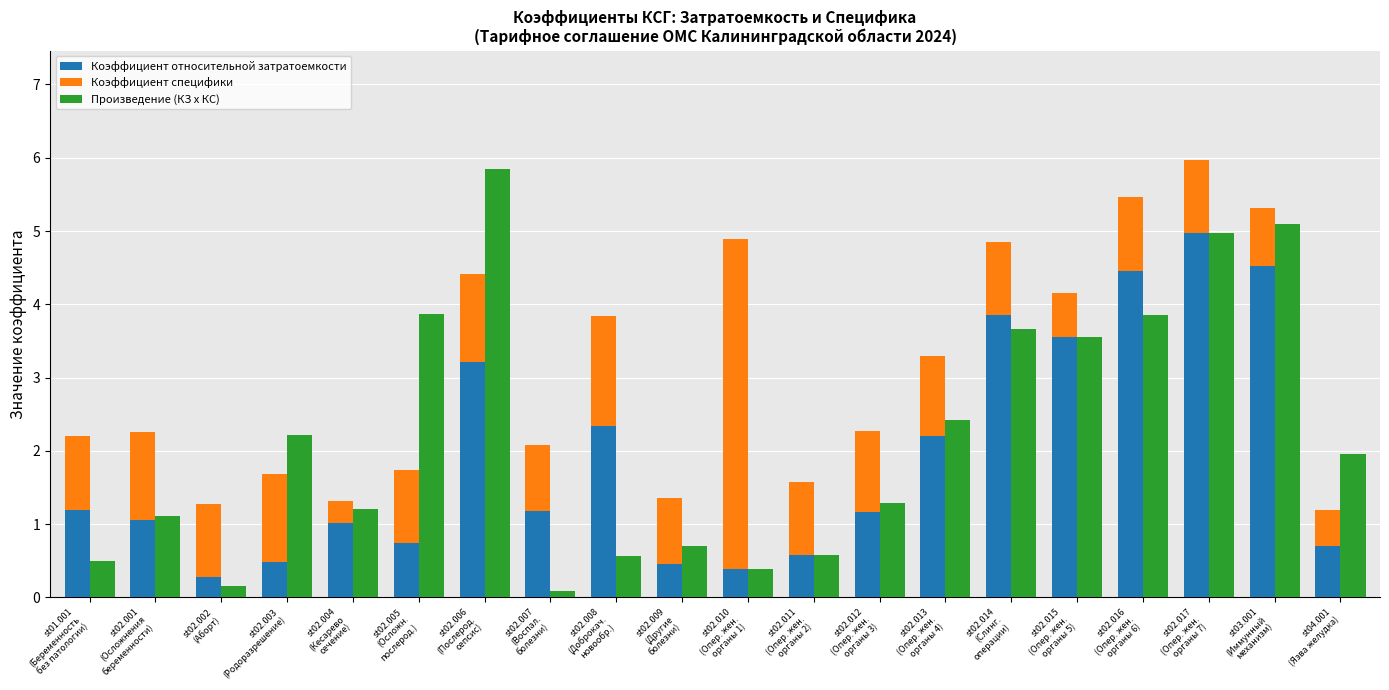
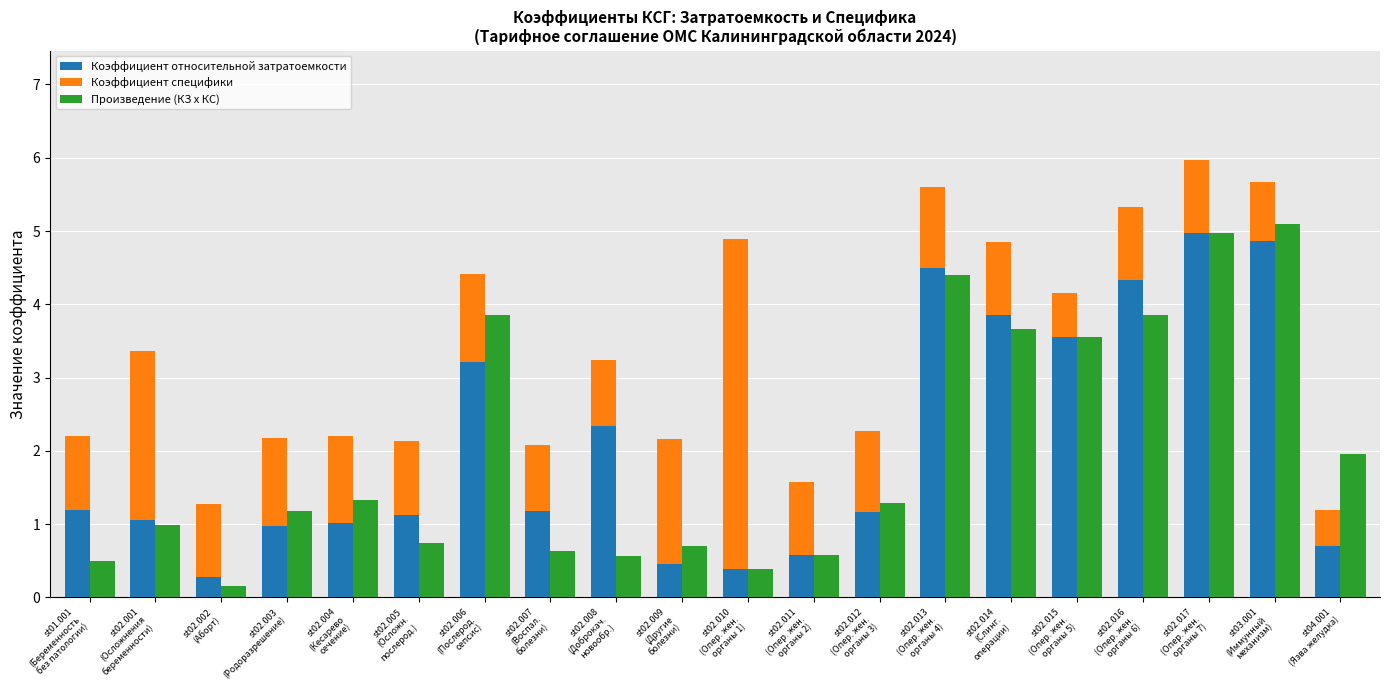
  {
    "Коэффициент относительной затратоемкости": {
      "st01.001 (Беременность без патологии)": 1.2,
      "st02.001 (Осложнения беременности)": 1.1,
      "st02.002 (Аборт)": 0.3,
-     "st02.003 (Родоразрешение)": 0.5,
+     "st02.003 (Родоразрешение)": 1.0,
      "st02.004 (Кесарево сечение)": 1.0,
-     "st02.005 (Осложн. послерод.)": 0.7,
+     "st02.005 (Осложн. послерод.)": 1.1,
      "st02.006 (Послерод. сепсис)": 3.2,
      "st02.007 (Воспал. болезни)": 1.2,
      "st02.008 (Доброкач. новообр.)": 2.3,
      "st02.009 (Другие болезни)": 0.5,
      "st02.010 (Опер. жен. органы 1)": 0.4,
      "st02.011 (Опер. жен. органы 2)": 0.6,
      "st02.012 (Опер. жен. органы 3)": 1.2,
-     "st02.013 (Опер. жен. органы 4)": 2.2,
+     "st02.013 (Опер. жен. органы 4)": 4.5,
      "st02.014 (Слинг. операции)": 3.9,
      "st02.015 (Опер. жен. органы 5)": 3.6,
-     "st02.016 (Опер. жен. органы 6)": 4.5,
+     "st02.016 (Опер. жен. органы 6)": 4.3,
      "st02.017 (Опер. жен. органы 7)": 5.0,
-     "st03.001 (Иммунный механизм)": 4.5,
+     "st03.001 (Иммунный механизм)": 4.9,
      "st04.001 (Язва желудка)": 0.7
    },
    "Коэффициент специфики": {
      "st01.001 (Беременность без патологии)": 1.0,
-     "st02.001 (Осложнения беременности)": 1.2,
+     "st02.001 (Осложнения беременности)": 2.3,
      "st02.002 (Аборт)": 1.0,
      "st02.003 (Родоразрешение)": 1.2,
-     "st02.004 (Кесарево сечение)": 0.3,
+     "st02.004 (Кесарево сечение)": 1.2,
      "st02.005 (Осложн. послерод.)": 1.0,
      "st02.006 (Послерод. сепсис)": 1.2,
      "st02.007 (Воспал. болезни)": 0.9,
-     "st02.008 (Доброкач. новообр.)": 1.5,
-     "st02.009 (Другие болезни)": 0.9,
+     "st02.008 (Доброкач. новообр.)": 0.9,
+     "st02.009 (Другие болезни)": 1.7,
      "st02.010 (Опер. жен. органы 1)": 4.5,
      "st02.011 (Опер. жен. органы 2)": 1.0,
      "st02.012 (Опер. жен. органы 3)": 1.1,
      "st02.013 (Опер. жен. органы 4)": 1.1,
      "st02.014 (Слинг. операции)": 1.0,
      "st02.015 (Опер. жен. органы 5)": 0.6,
      "st02.016 (Опер. жен. органы 6)": 1.0,
      "st02.017 (Опер. жен. органы 7)": 1.0,
      "st03.001 (Иммунный механизм)": 0.8,
      "st04.001 (Язва желудка)": 0.5
    },
    "Произведение (КЗ x КС)": {
      "st01.001 (Беременность без патологии)": 0.5,
-     "st02.001 (Осложнения беременности)": 1.1,
+     "st02.001 (Осложнения беременности)": 1.0,
      "st02.002 (Аборт)": 0.2,
-     "st02.003 (Родоразрешение)": 2.2,
-     "st02.004 (Кесарево сечение)": 1.2,
-     "st02.005 (Осложн. послерод.)": 3.9,
-     "st02.006 (Послерод. сепсис)": 5.8,
-     "st02.007 (Воспал. болезни)": 0.1,
+     "st02.003 (Родоразрешение)": 1.2,
+     "st02.004 (Кесарево сечение)": 1.3,
+     "st02.005 (Осложн. послерод.)": 0.7,
+     "st02.006 (Послерод. сепсис)": 3.9,
+     "st02.007 (Воспал. болезни)": 0.6,
      "st02.008 (Доброкач. новообр.)": 0.6,
      "st02.009 (Другие болезни)": 0.7,
      "st02.010 (Опер. жен. органы 1)": 0.4,
      "st02.011 (Опер. жен. органы 2)": 0.6,
      "st02.012 (Опер. жен. органы 3)": 1.3,
-     "st02.013 (Опер. жен. органы 4)": 2.4,
+     "st02.013 (Опер. жен. органы 4)": 4.4,
      "st02.014 (Слинг. операции)": 3.7,
      "st02.015 (Опер. жен. органы 5)": 3.6,
      "st02.016 (Опер. жен. органы 6)": 3.9,
      "st02.017 (Опер. жен. органы 7)": 5.0,
      "st03.001 (Иммунный механизм)": 5.1,
      "st04.001 (Язва желудка)": 2.0
    }
  }
